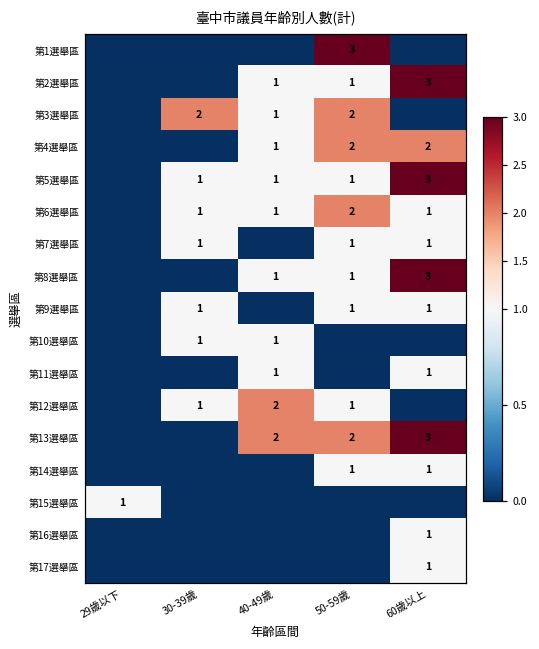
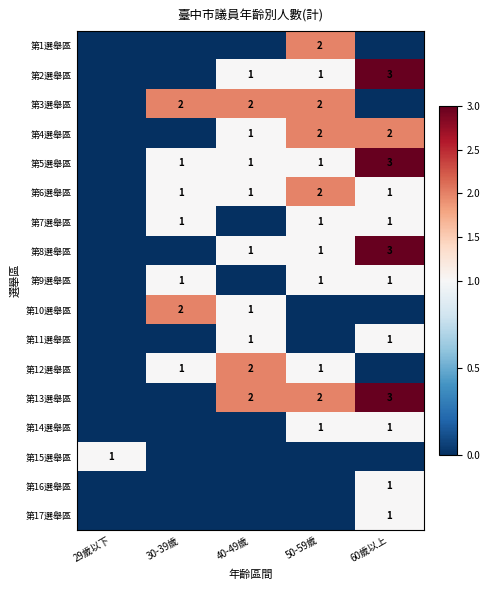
  {
    "第1選舉區": {
-     "50-59歲": 3
+     "50-59歲": 2
    },
    "第2選舉區": {
      "40-49歲": 1,
      "50-59歲": 1,
      "60歲以上": 3
    },
    "第3選舉區": {
      "30-39歲": 2,
-     "40-49歲": 1,
+     "40-49歲": 2,
      "50-59歲": 2
    },
    "第4選舉區": {
      "40-49歲": 1,
      "50-59歲": 2,
      "60歲以上": 2
    },
    "第5選舉區": {
      "30-39歲": 1,
      "40-49歲": 1,
      "50-59歲": 1,
      "60歲以上": 3
    },
    "第6選舉區": {
      "30-39歲": 1,
      "40-49歲": 1,
      "50-59歲": 2,
      "60歲以上": 1
    },
    "第7選舉區": {
      "30-39歲": 1,
      "50-59歲": 1,
      "60歲以上": 1
    },
    "第8選舉區": {
      "40-49歲": 1,
      "50-59歲": 1,
      "60歲以上": 3
    },
    "第9選舉區": {
      "30-39歲": 1,
      "50-59歲": 1,
      "60歲以上": 1
    },
    "第10選舉區": {
-     "30-39歲": 1,
+     "30-39歲": 2,
      "40-49歲": 1
    },
    "第11選舉區": {
      "40-49歲": 1,
      "60歲以上": 1
    },
    "第12選舉區": {
      "30-39歲": 1,
      "40-49歲": 2,
      "50-59歲": 1
    },
    "第13選舉區": {
      "40-49歲": 2,
      "50-59歲": 2,
      "60歲以上": 3
    },
    "第14選舉區": {
      "50-59歲": 1,
      "60歲以上": 1
    },
    "第15選舉區": {
      "29歲以下": 1
    },
    "第16選舉區": {
      "60歲以上": 1
    },
    "第17選舉區": {
      "60歲以上": 1
    }
  }
